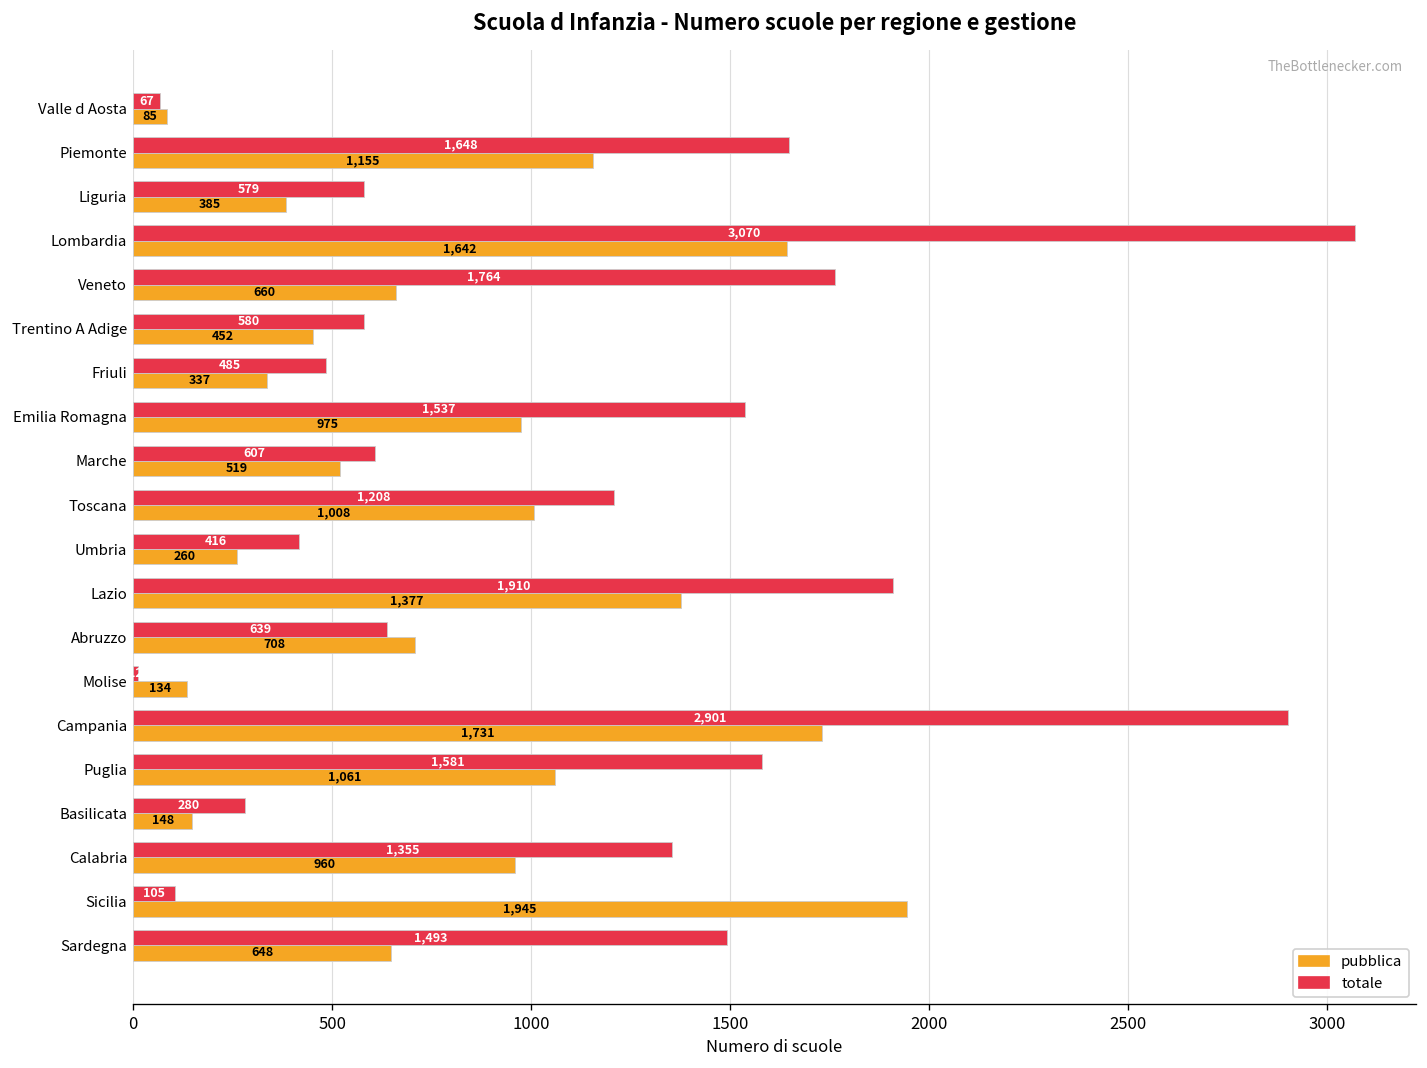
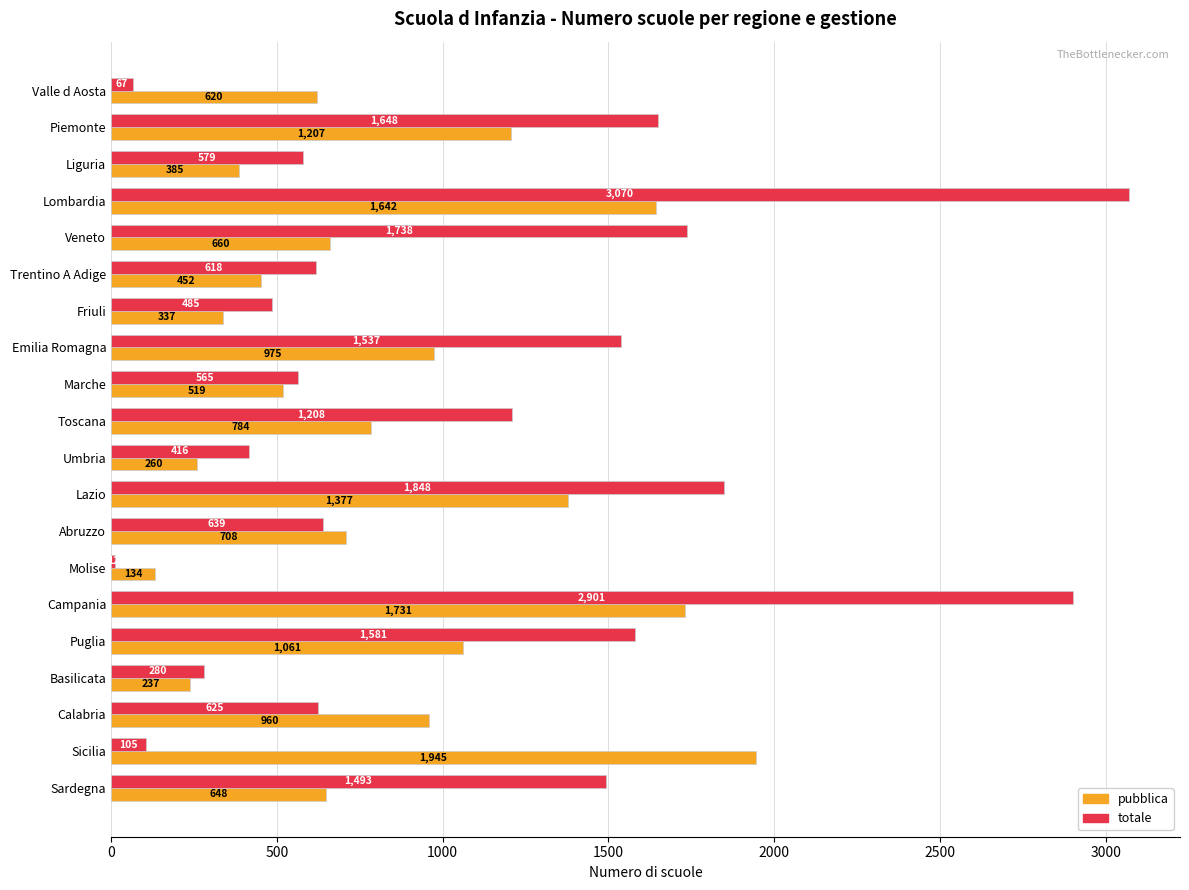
  {
    "pubblica": {
-     "Valle d Aosta": "85",
-     "Piemonte": "1,155",
+     "Valle d Aosta": "620",
+     "Piemonte": "1,207",
      "Liguria": "385",
      "Lombardia": "1,642",
      "Veneto": "660",
      "Trentino A Adige": "452",
      "Friuli": "337",
      "Emilia Romagna": "975",
      "Marche": "519",
-     "Toscana": "1,008",
+     "Toscana": "784",
      "Umbria": "260",
      "Lazio": "1,377",
      "Abruzzo": "708",
      "Molise": "134",
      "Campania": "1,731",
      "Puglia": "1,061",
-     "Basilicata": "148",
+     "Basilicata": "237",
      "Calabria": "960",
      "Sicilia": "1,945",
      "Sardegna": "648"
    },
    "totale": {
      "Valle d Aosta": "67",
      "Piemonte": "1,648",
      "Liguria": "579",
      "Lombardia": "3,070",
-     "Veneto": "1,764",
-     "Trentino A Adige": "580",
+     "Veneto": "1,738",
+     "Trentino A Adige": "618",
      "Friuli": "485",
      "Emilia Romagna": "1,537",
-     "Marche": "607",
+     "Marche": "565",
      "Toscana": "1,208",
      "Umbria": "416",
-     "Lazio": "1,910",
+     "Lazio": "1,848",
      "Abruzzo": "639",
      "Campania": "2,901",
      "Puglia": "1,581",
      "Basilicata": "280",
-     "Calabria": "1,355",
+     "Calabria": "625",
      "Sicilia": "105",
      "Sardegna": "1,493"
    }
  }
